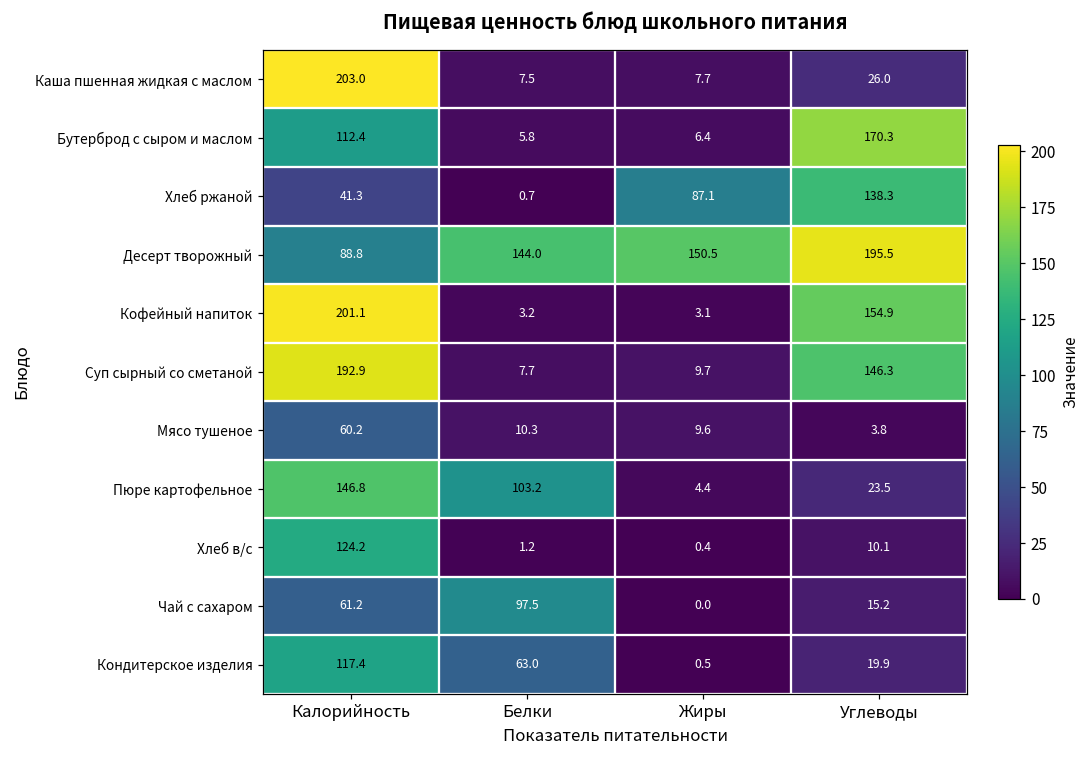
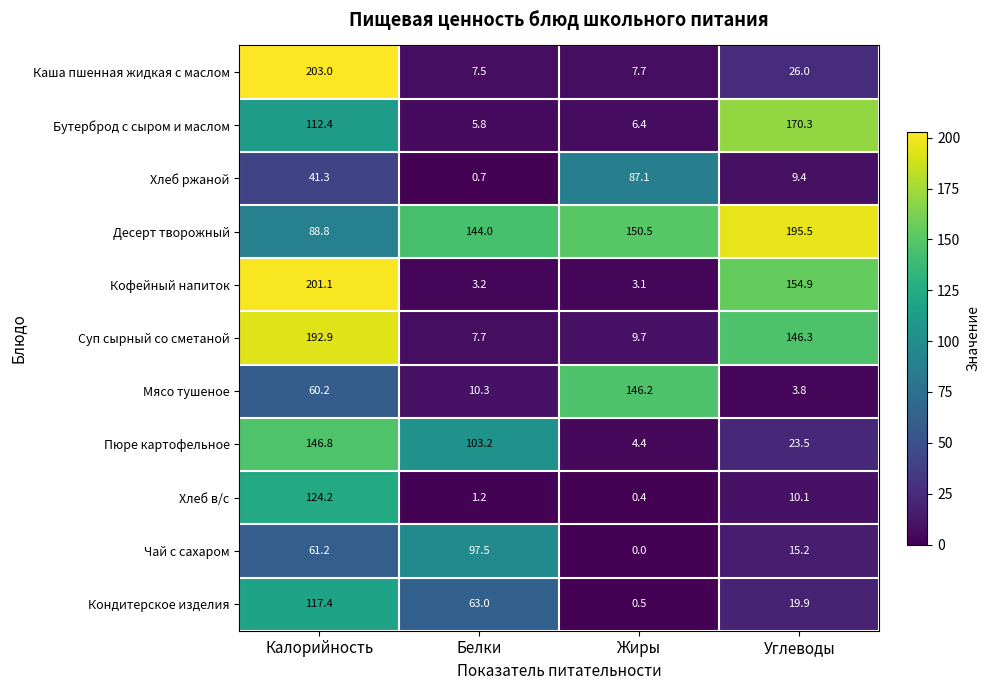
  {
    "Каша пшенная жидкая с маслом": {
      "Калорийность": 203.0,
      "Белки": 7.5,
      "Жиры": 7.7,
      "Углеводы": 26.0
    },
    "Бутерброд с сыром и маслом": {
      "Калорийность": 112.4,
      "Белки": 5.8,
      "Жиры": 6.4,
      "Углеводы": 170.3
    },
    "Хлеб ржаной": {
      "Калорийность": 41.3,
      "Белки": 0.7,
      "Жиры": 87.1,
-     "Углеводы": 138.3
+     "Углеводы": 9.4
    },
    "Десерт творожный": {
      "Калорийность": 88.8,
      "Белки": 144.0,
      "Жиры": 150.5,
      "Углеводы": 195.5
    },
    "Кофейный напиток": {
      "Калорийность": 201.1,
      "Белки": 3.2,
      "Жиры": 3.1,
      "Углеводы": 154.9
    },
    "Суп сырный со сметаной": {
      "Калорийность": 192.9,
      "Белки": 7.7,
      "Жиры": 9.7,
      "Углеводы": 146.3
    },
    "Мясо тушеное": {
      "Калорийность": 60.2,
      "Белки": 10.3,
-     "Жиры": 9.6,
+     "Жиры": 146.2,
      "Углеводы": 3.8
    },
    "Пюре картофельное": {
      "Калорийность": 146.8,
      "Белки": 103.2,
      "Жиры": 4.4,
      "Углеводы": 23.5
    },
    "Хлеб в/с": {
      "Калорийность": 124.2,
      "Белки": 1.2,
      "Жиры": 0.4,
      "Углеводы": 10.1
    },
    "Чай с сахаром": {
      "Калорийность": 61.2,
      "Белки": 97.5,
      "Жиры": 0.0,
      "Углеводы": 15.2
    },
    "Кондитерское изделия": {
      "Калорийность": 117.4,
      "Белки": 63.0,
      "Жиры": 0.5,
      "Углеводы": 19.9
    }
  }
